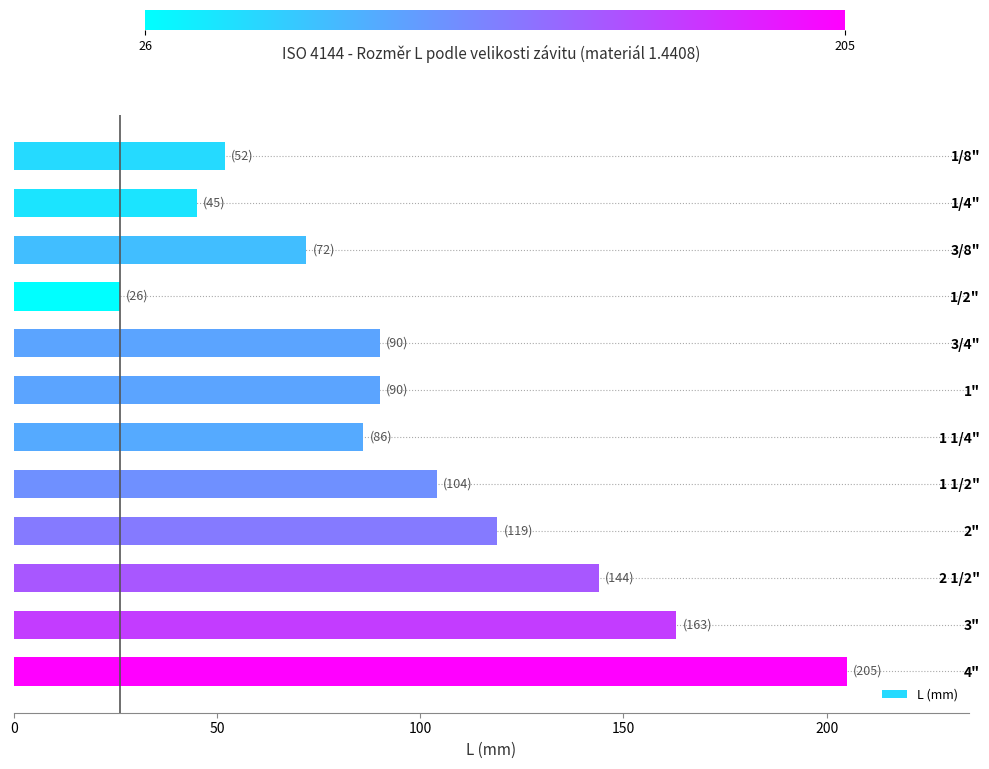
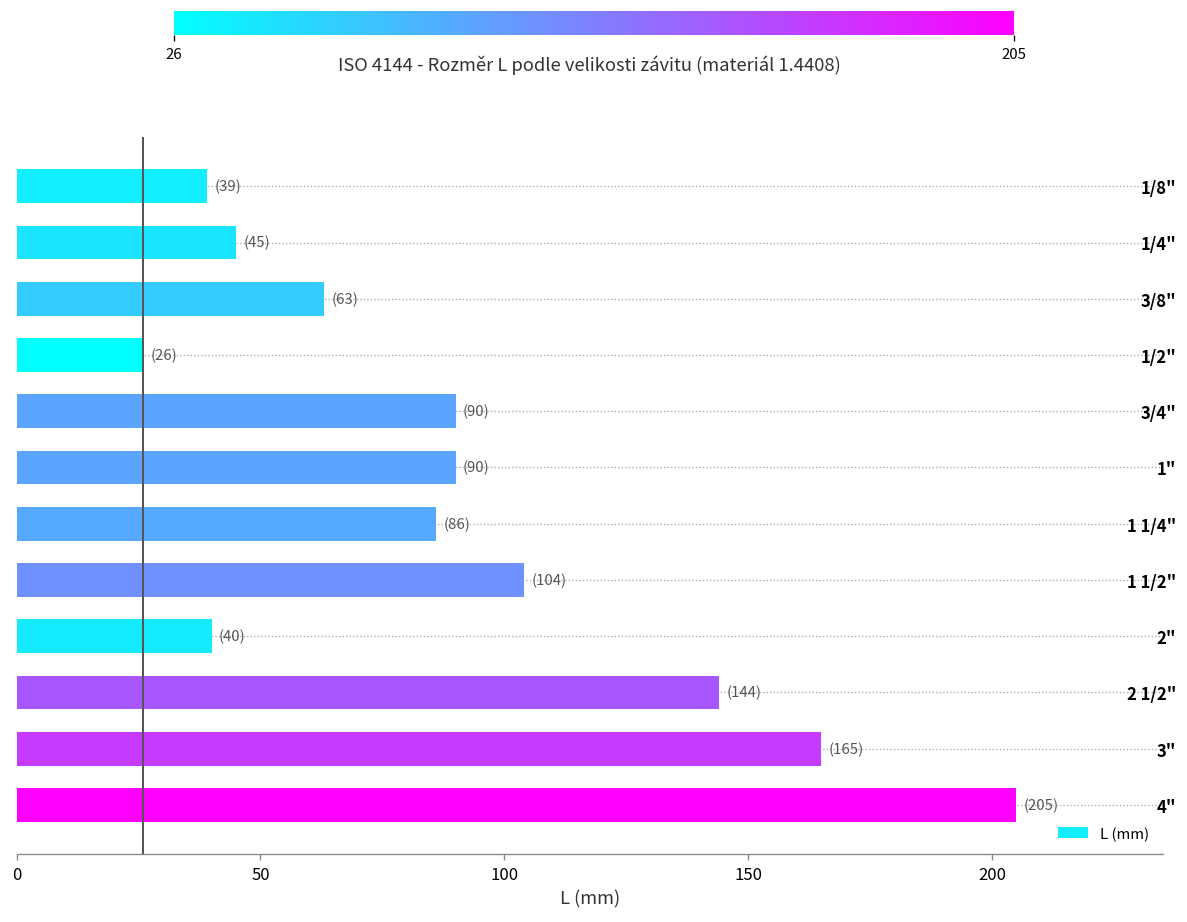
  {
-   "1/8\"": "(52)",
+   "1/8\"": "(39)",
    "1/4\"": "(45)",
-   "3/8\"": "(72)",
+   "3/8\"": "(63)",
    "1/2\"": "(26)",
    "3/4\"": "(90)",
    "1\"": "(90)",
    "1 1/4\"": "(86)",
    "1 1/2\"": "(104)",
-   "2\"": "(119)",
+   "2\"": "(40)",
    "2 1/2\"": "(144)",
-   "3\"": "(163)",
+   "3\"": "(165)",
    "4\"": "(205)"
  }
